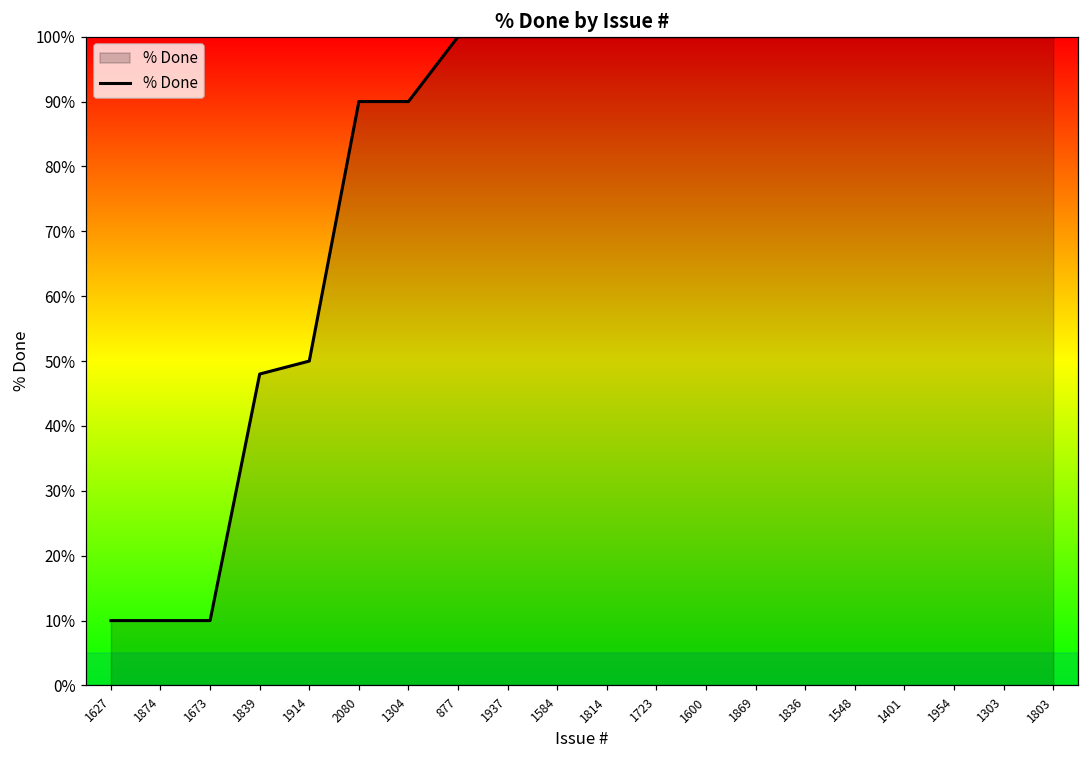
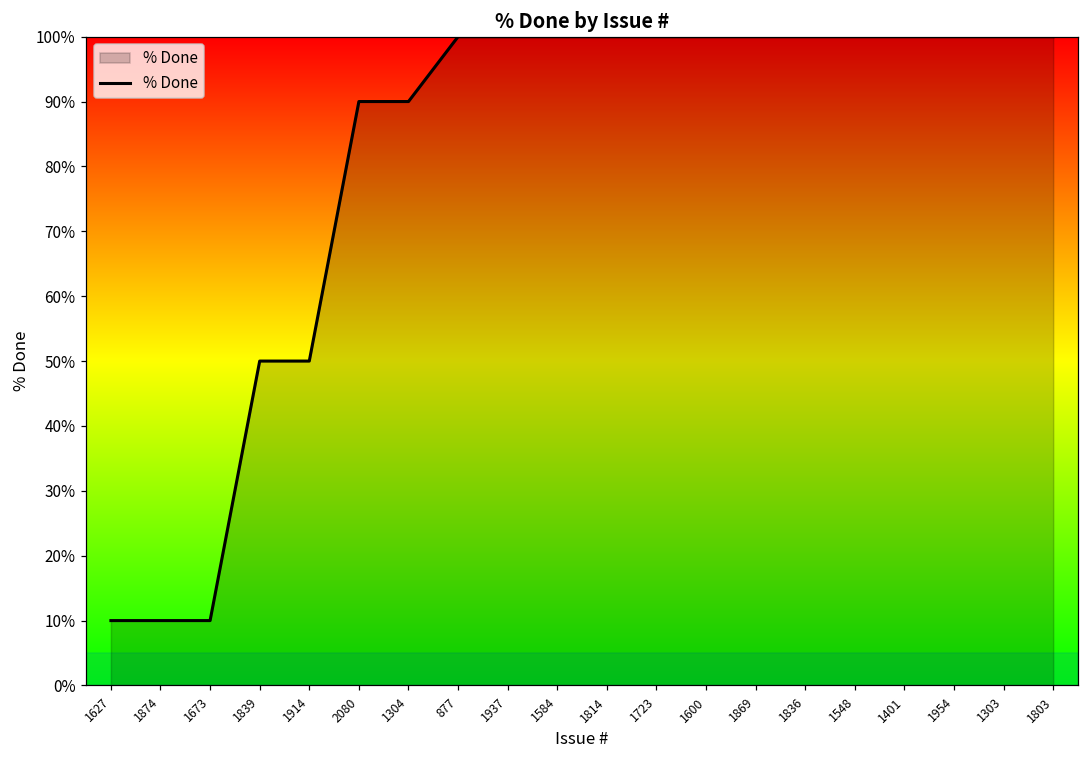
  {
    "1627": "10%",
    "1874": "10%",
    "1673": "10%",
-   "1839": "48%",
+   "1839": "50%",
    "1914": "50%",
    "2080": "90%",
    "1304": "90%",
    "877": "100%",
    "1937": "100%",
    "1584": "100%",
    "1814": "100%",
    "1723": "100%",
    "1600": "100%",
    "1869": "100%",
    "1836": "100%",
    "1548": "100%",
    "1401": "100%",
    "1954": "100%",
    "1303": "100%",
    "1803": "100%"
  }
